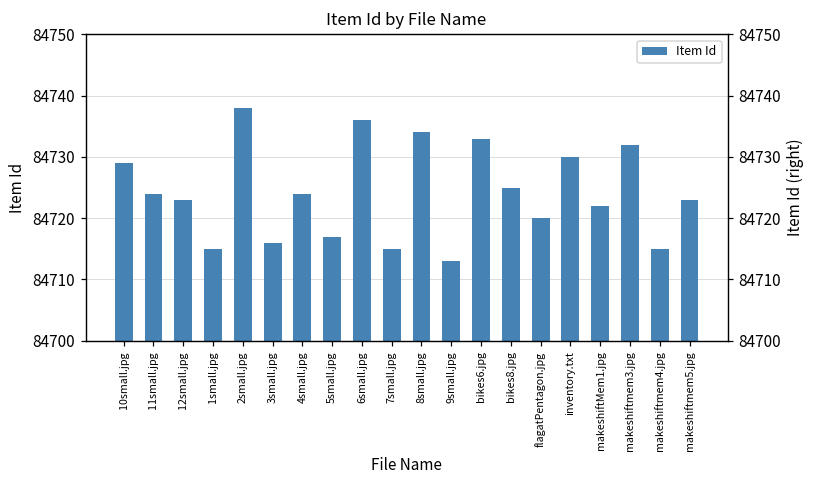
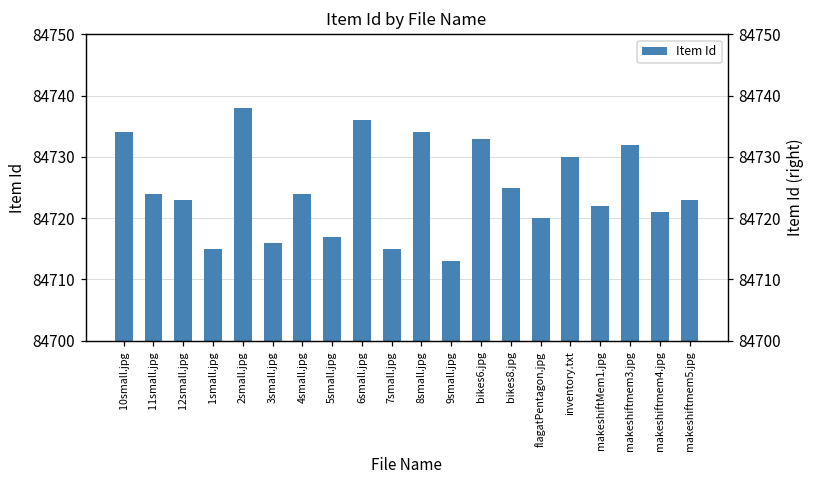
  {
-   "10small.jpg": 84729,
+   "10small.jpg": 84734,
    "11small.jpg": 84724,
    "12small.jpg": 84723,
    "1small.jpg": 84715,
    "2small.jpg": 84738,
    "3small.jpg": 84716,
    "4small.jpg": 84724,
    "5small.jpg": 84717,
    "6small.jpg": 84736,
    "7small.jpg": 84715,
    "8small.jpg": 84734,
    "9small.jpg": 84713,
    "bikes6.jpg": 84733,
    "bikes8.jpg": 84725,
    "flagatPentagon.jpg": 84720,
    "inventory.txt": 84730,
    "makeshiftMem1.jpg": 84722,
    "makeshiftmem3.jpg": 84732,
-   "makeshiftmem4.jpg": 84715,
+   "makeshiftmem4.jpg": 84721,
    "makeshiftmem5.jpg": 84723
  }
